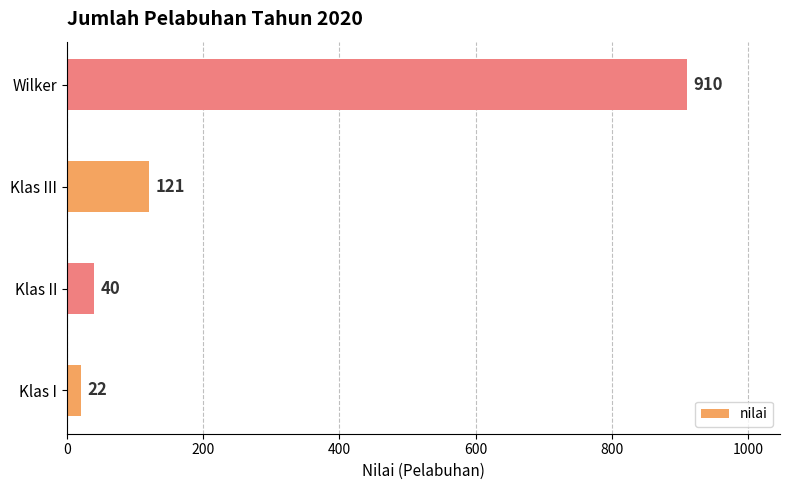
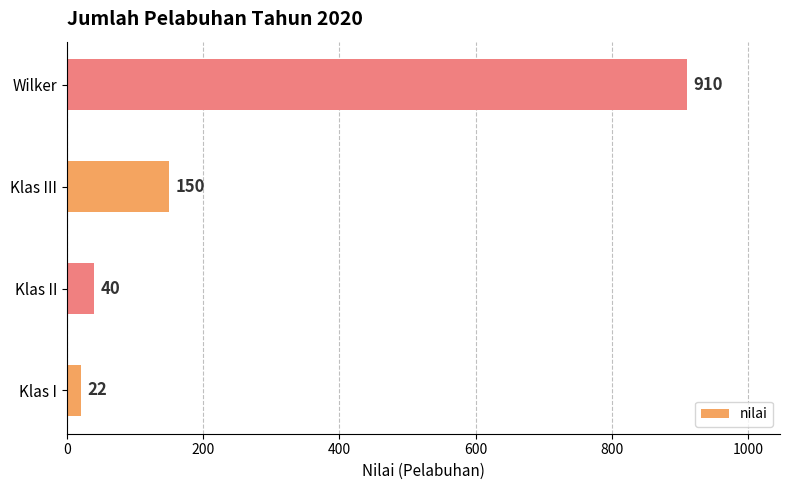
  {
    "Wilker": 910,
-   "Klas III": 121,
+   "Klas III": 150,
    "Klas II": 40,
    "Klas I": 22
  }
